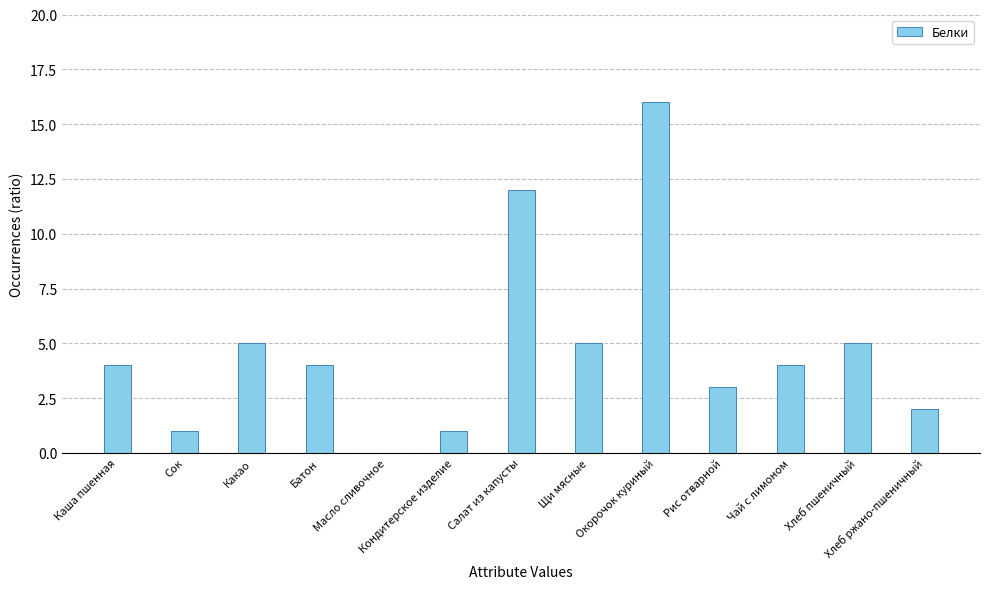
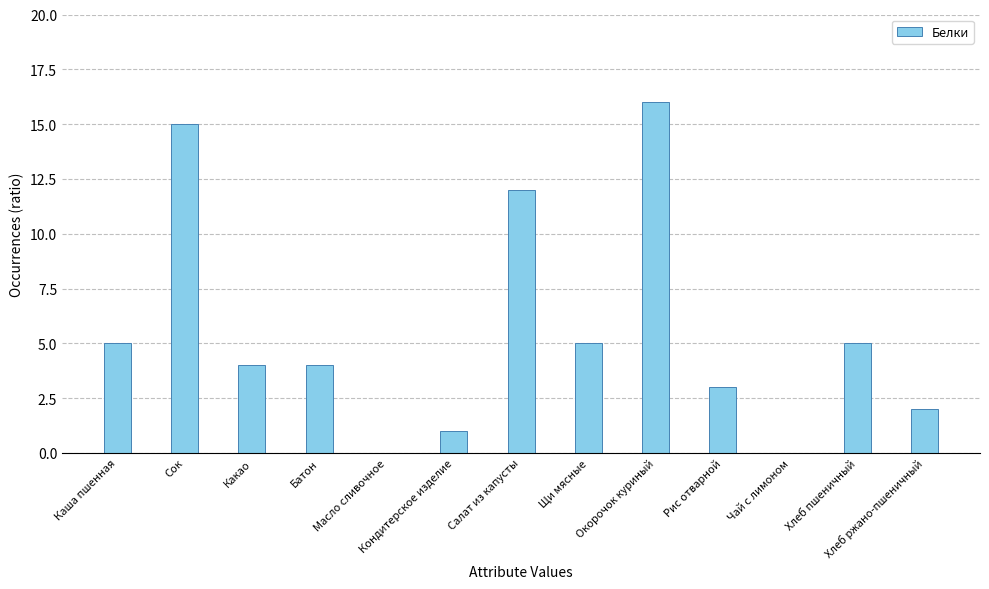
  {
-   "Каша пшенная": 4,
-   "Сок": 1,
-   "Какао": 5,
+   "Каша пшенная": 5,
+   "Сок": 15,
+   "Какао": 4,
    "Батон": 4,
    "Масло сливочное": 0,
    "Кондитерское изделие": 1,
    "Салат из капусты": 12,
    "Щи мясные": 5,
    "Окорочок куриный": 16,
    "Рис отварной": 3,
-   "Чай с лимоном": 4,
+   "Чай с лимоном": 0,
    "Хлеб пшеничный": 5,
    "Хлеб ржано-пшеничный": 2
  }
